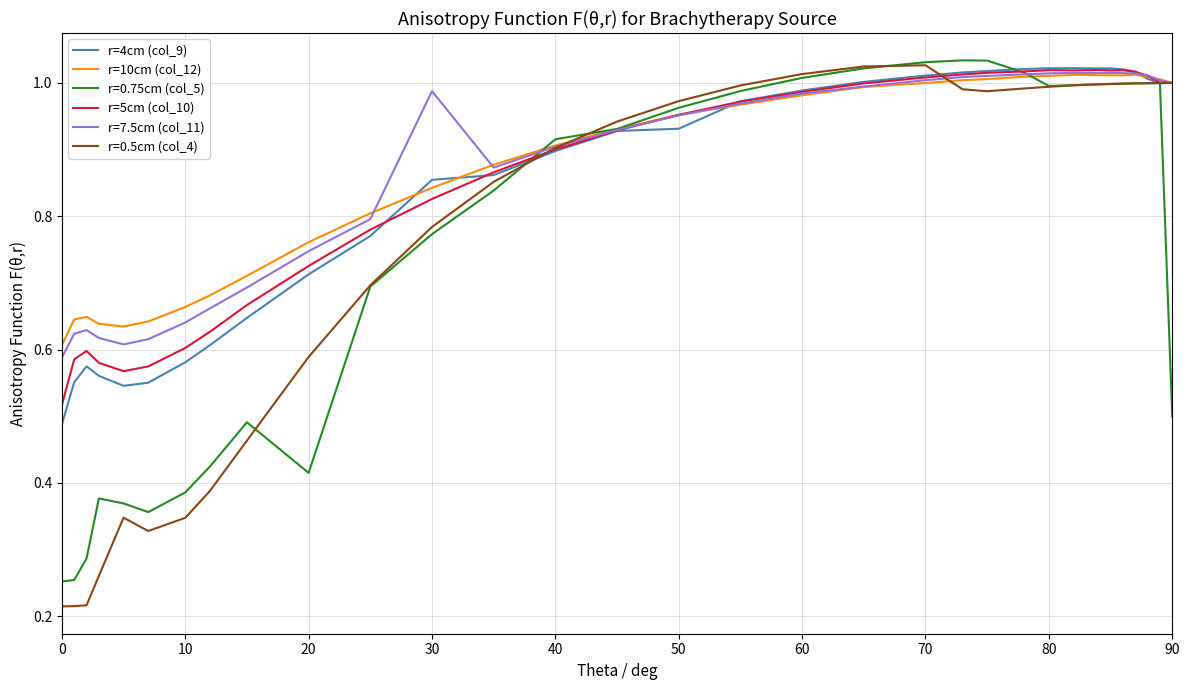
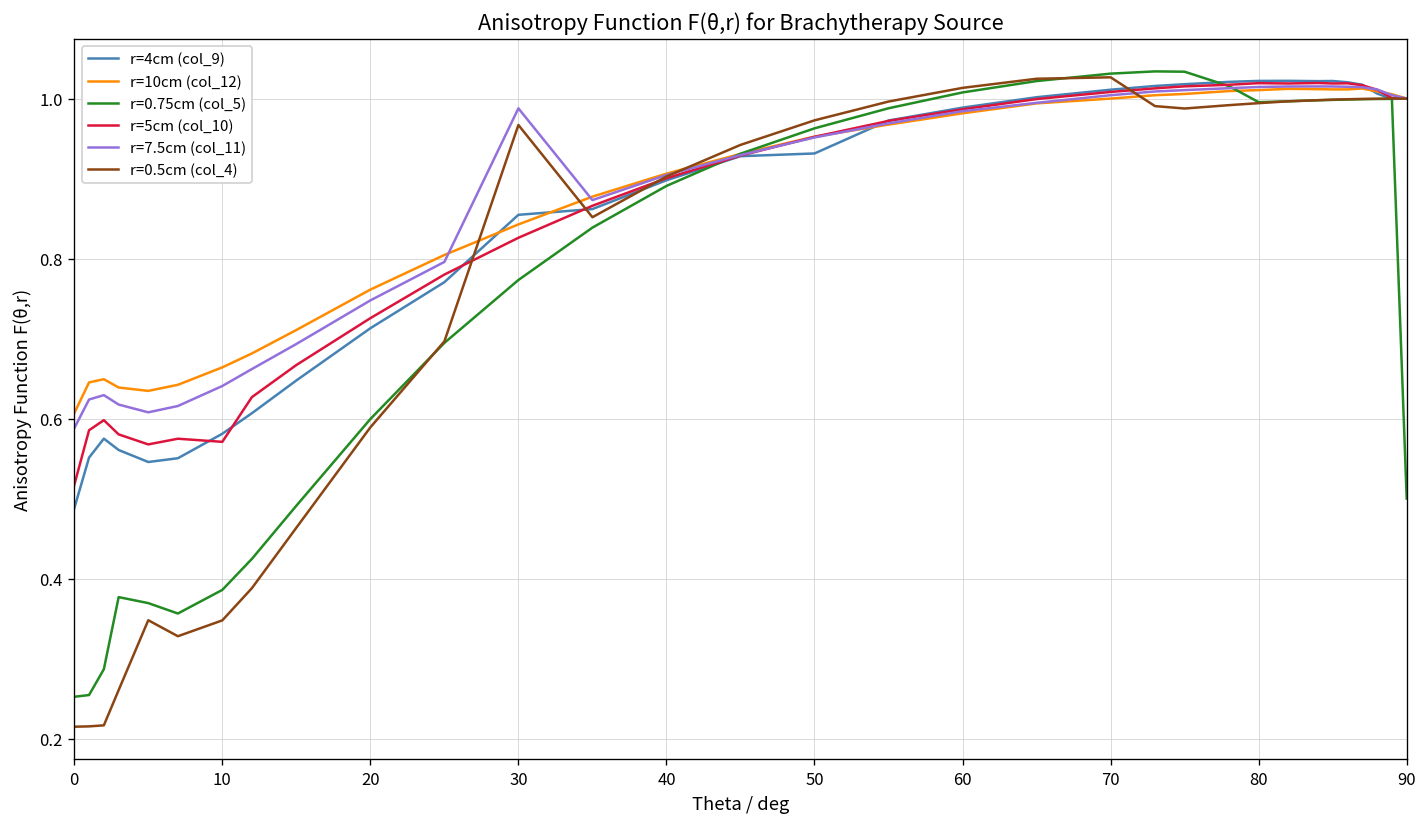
  {
    "r=4cm (col_9)": {
      "0": 0.49,
      "10": 0.58,
      "20": 0.71,
      "30": 0.85,
      "50": 0.93
    },
    "r=10cm (col_12)": {
      "0": 0.61,
      "10": 0.66,
      "20": 0.76,
      "30": 0.84,
      "70": 1.00,
      "80": 1.01
    },
    "r=0.75cm (col_5)": {
      "0": 0.25,
      "10": 0.39,
-     "20": 0.42,
+     "20": 0.60,
      "30": 0.77,
-     "40": 0.92,
+     "40": 0.89,
      "50": 0.96,
      "60": 1.01,
      "70": 1.03,
      "90": 0.50
    },
    "r=5cm (col_10)": {
      "0": 0.52,
-     "10": 0.60,
+     "10": 0.57,
      "20": 0.73,
      "30": 0.83
    },
    "r=7.5cm (col_11)": {
      "0": 0.59,
      "10": 0.64,
      "20": 0.75,
      "30": 0.99,
      "70": 1.00,
      "80": 1.01
    },
    "r=0.5cm (col_4)": {
      "0": 0.21,
      "10": 0.35,
      "20": 0.59,
-     "30": 0.78,
+     "30": 0.97,
      "50": 0.97,
      "60": 1.01,
      "70": 1.03
    }
  }
